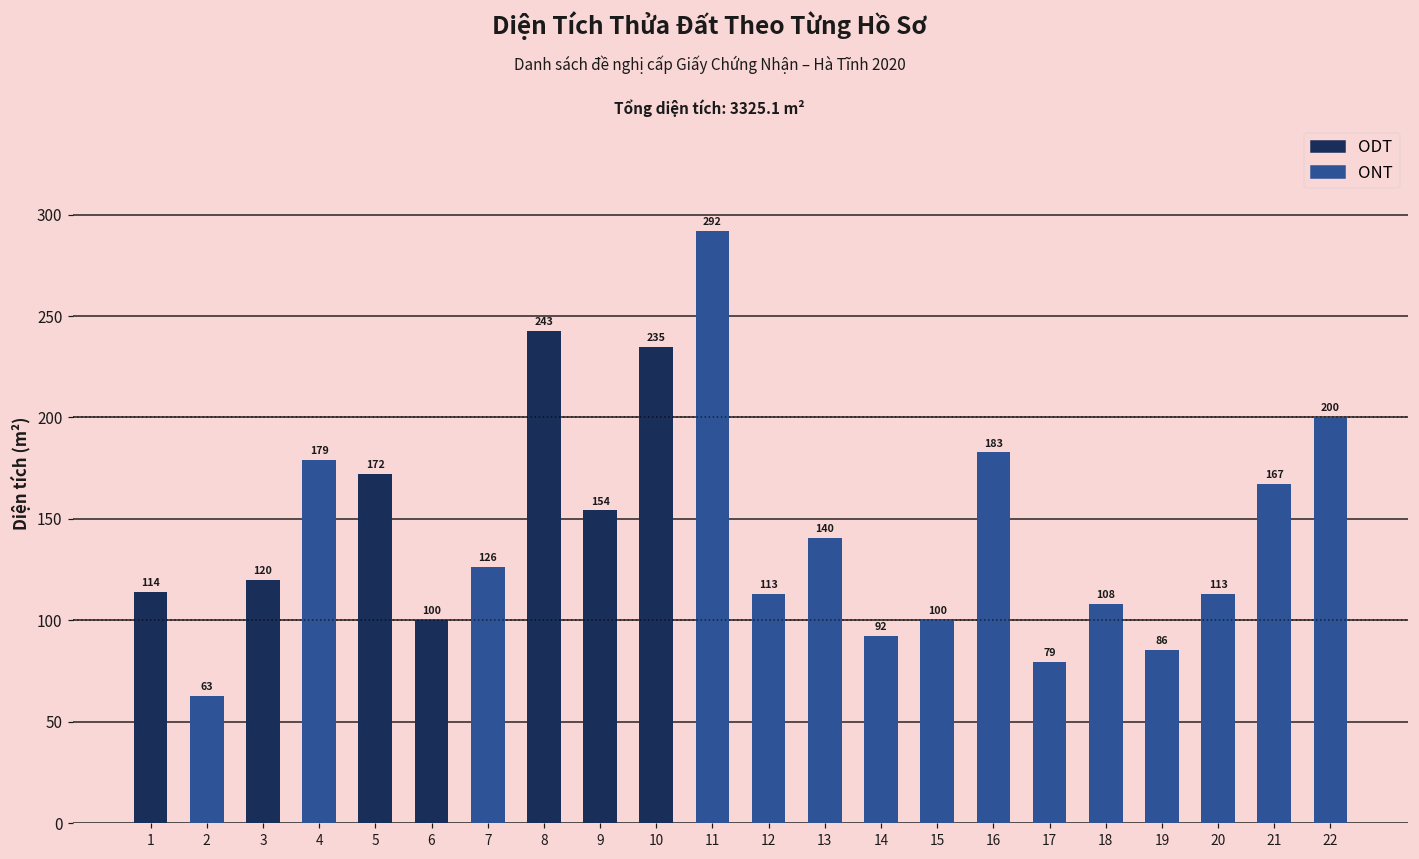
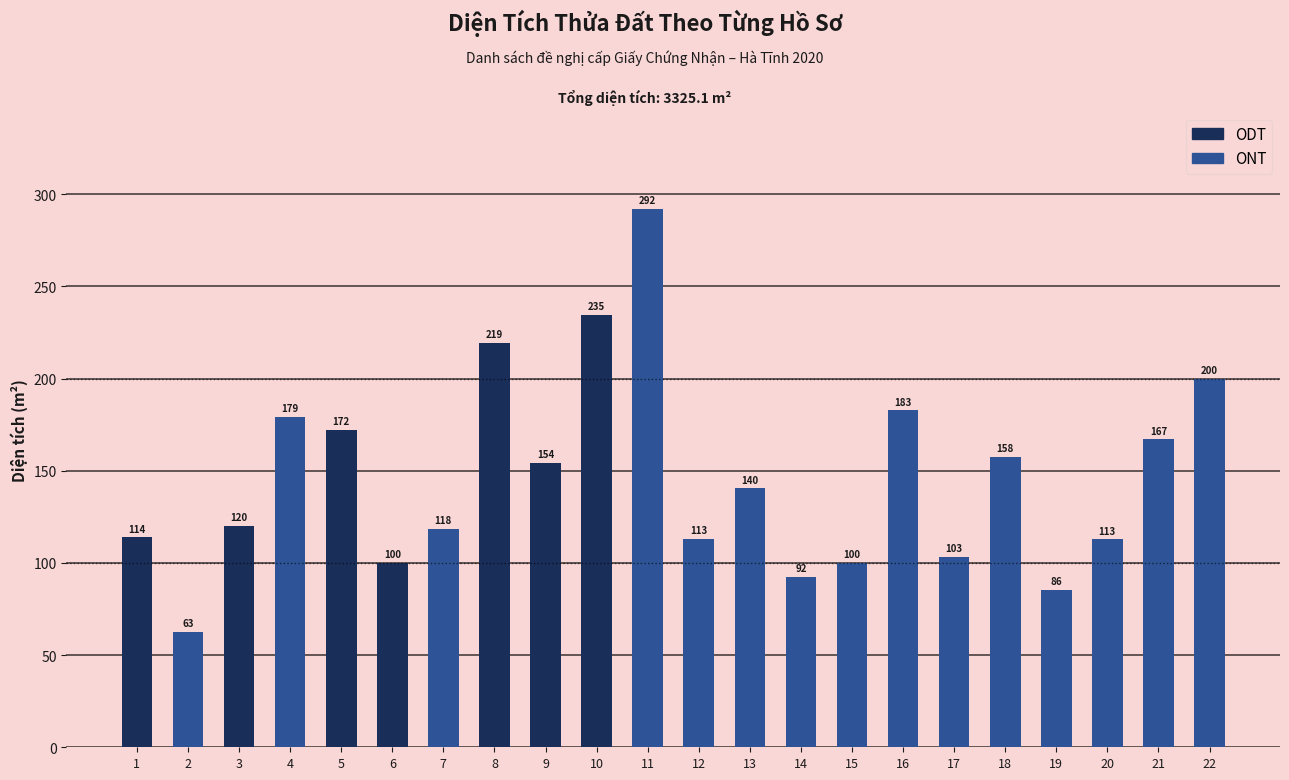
  {
    "1": 114,
    "2": 63,
    "3": 120,
    "4": 179,
    "5": 172,
    "6": 100,
-   "7": 126,
-   "8": 243,
+   "7": 118,
+   "8": 219,
    "9": 154,
    "10": 235,
    "11": 292,
    "12": 113,
    "13": 140,
    "14": 92,
    "15": 100,
    "16": 183,
-   "17": 79,
-   "18": 108,
+   "17": 103,
+   "18": 158,
    "19": 86,
    "20": 113,
    "21": 167,
    "22": 200
  }
